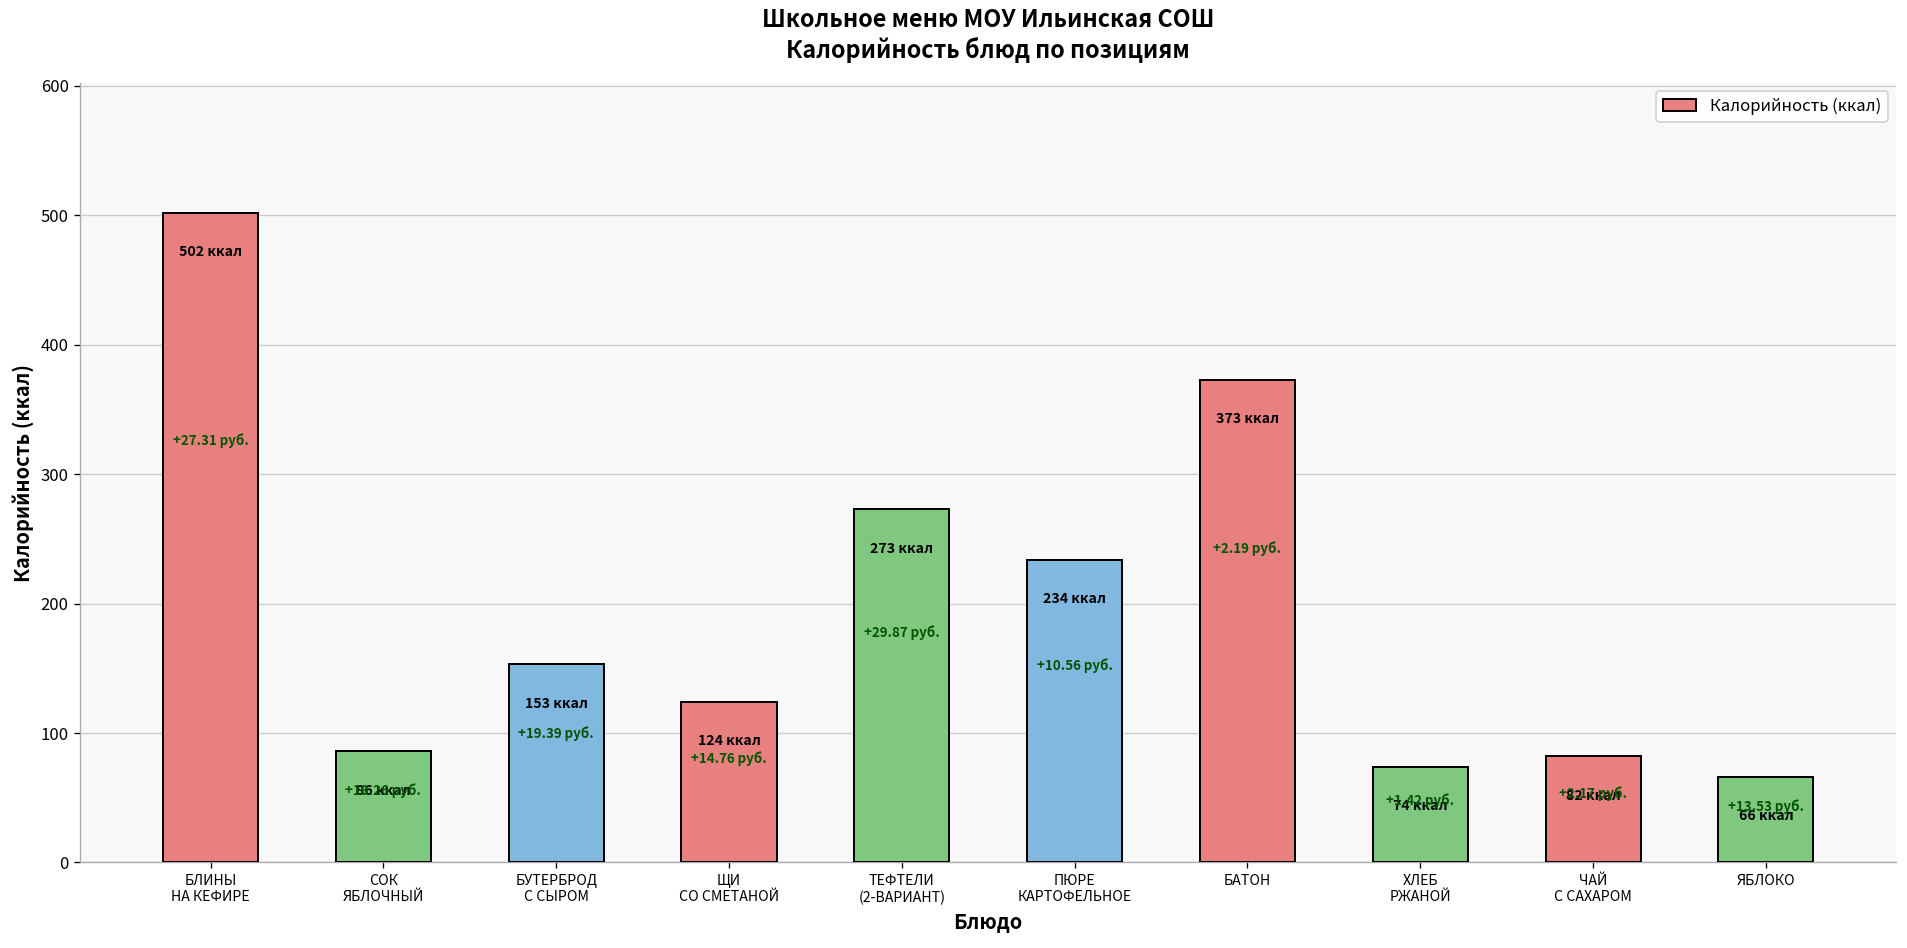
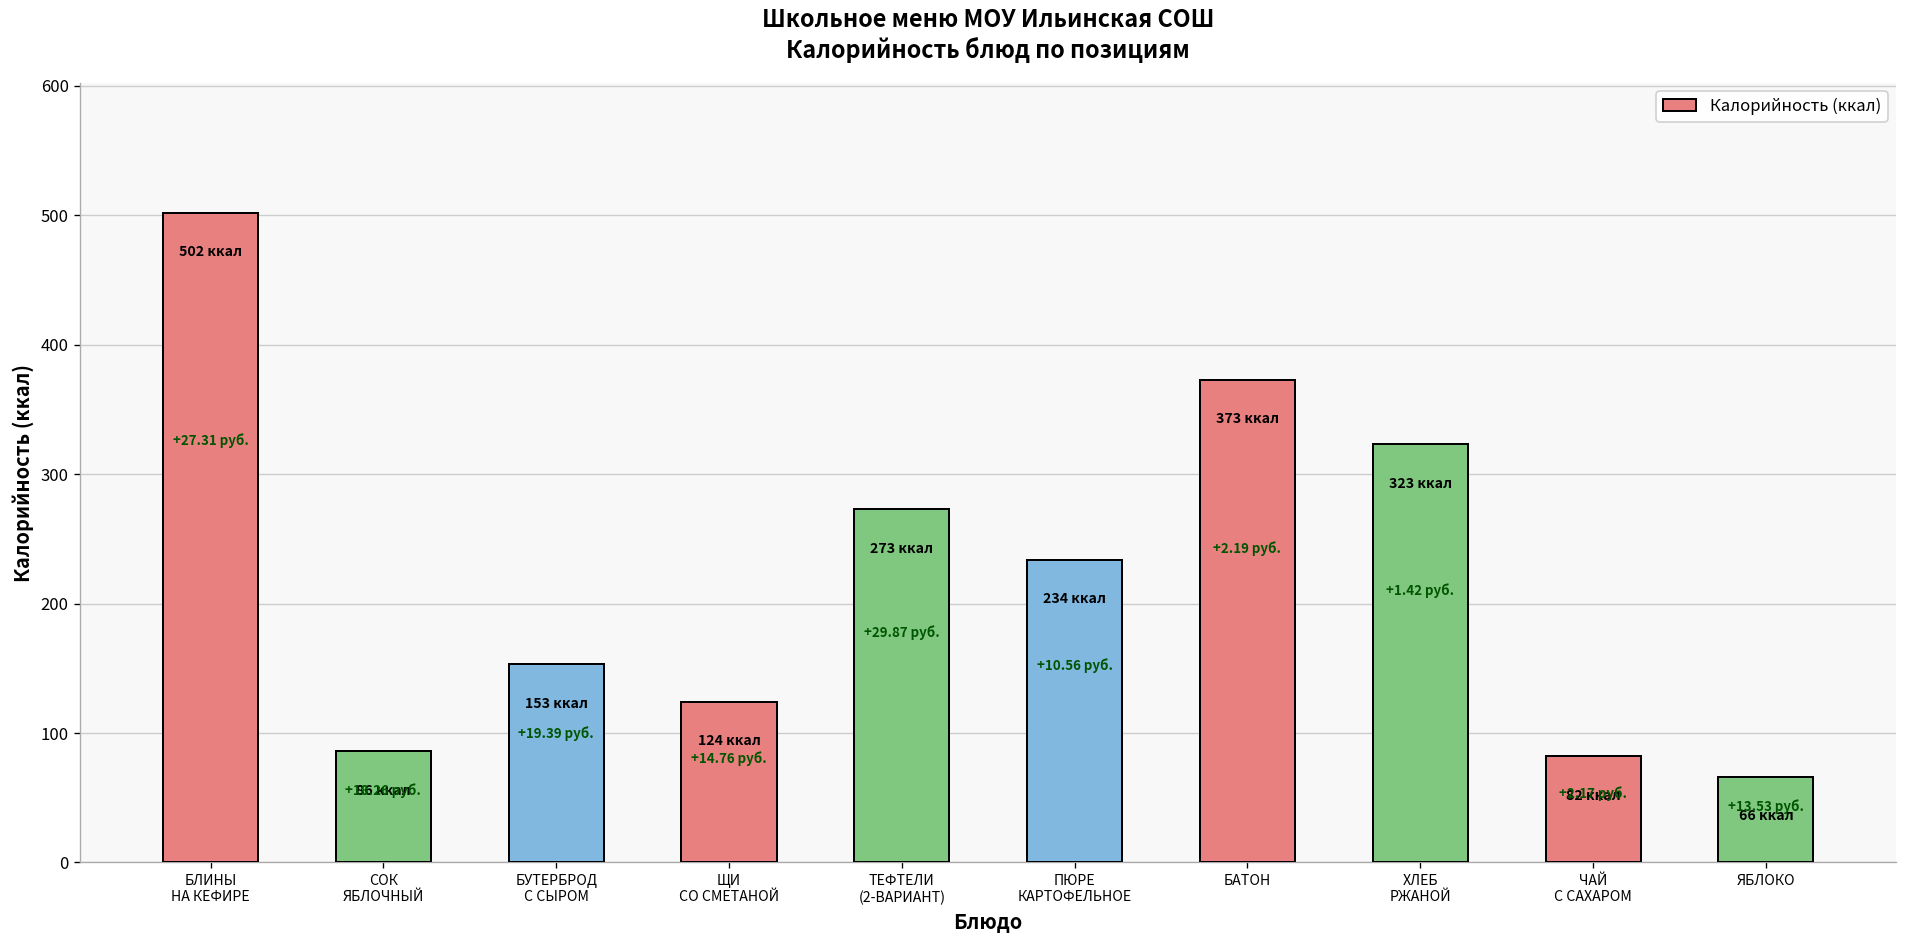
  {
    "БЛИНЫ НА КЕФИРЕ": 502,
    "БУТЕРБРОД С СЫРОМ": 153,
    "ЩИ СО СМЕТАНОЙ": 124,
    "ТЕФТЕЛИ (2-ВАРИАНТ)": 273,
    "ПЮРЕ КАРТОФЕЛЬНОЕ": 234,
    "БАТОН": 373,
-   "ХЛЕБ РЖАНОЙ": 74
+   "ХЛЕБ РЖАНОЙ": 323
  }
